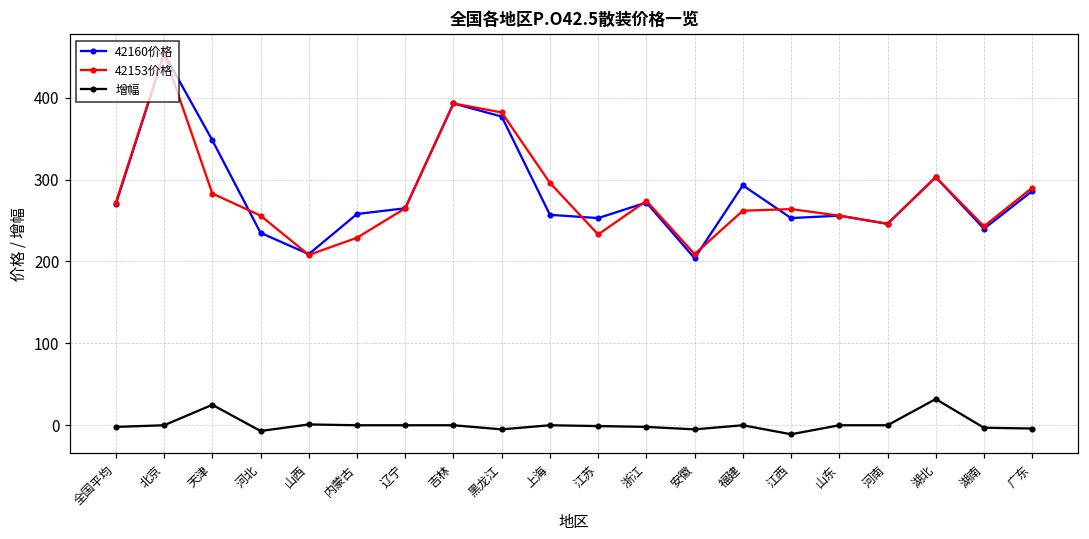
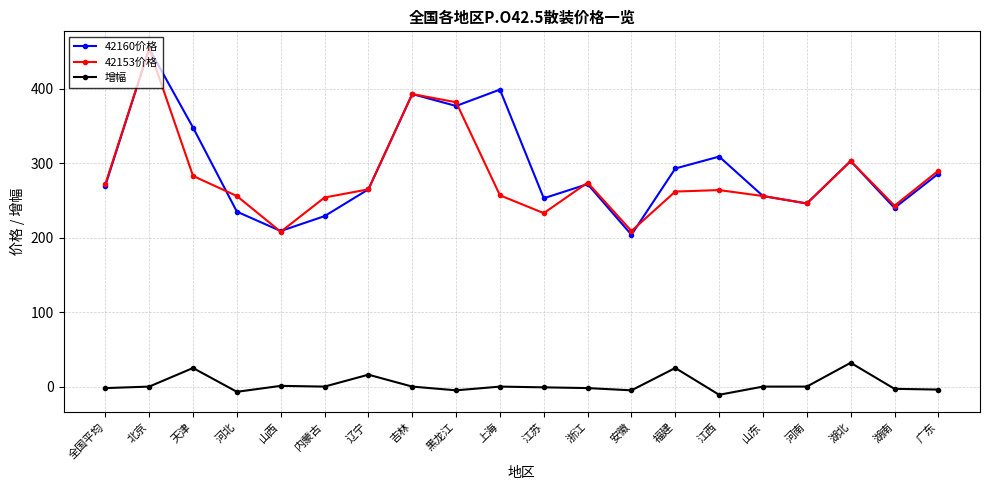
  {
    "42160价格": {
      "天津": 350,
      "河北": 240,
-     "内蒙古": 260,
+     "内蒙古": 230,
      "黑龙江": 380,
-     "上海": 260,
+     "上海": 400,
      "江苏": 250,
      "安徽": 200,
      "福建": 290,
-     "江西": 250,
+     "江西": 310,
      "广东": 290
    },
    "42153价格": {
      "天津": 280,
      "河北": 260,
-     "内蒙古": 230,
+     "内蒙古": 250,
      "黑龙江": 380,
-     "上海": 300,
+     "上海": 260,
      "江苏": 230,
      "安徽": 210,
      "福建": 260,
      "江西": 260,
      "广东": 290
    },
    "增幅": {
      "全国平均": 0,
      "北京": 0,
      "天津": 30,
      "河北": -10,
      "山西": 0,
      "内蒙古": 0,
-     "辽宁": 0,
+     "辽宁": 20,
      "吉林": 0,
      "黑龙江": -10,
      "上海": 0,
      "江苏": 0,
      "浙江": 0,
      "安徽": -10,
-     "福建": 0,
+     "福建": 30,
      "江西": -10,
      "山东": 0,
      "河南": 0,
      "湖北": 30,
      "湖南": 0,
      "广东": 0
    }
  }
